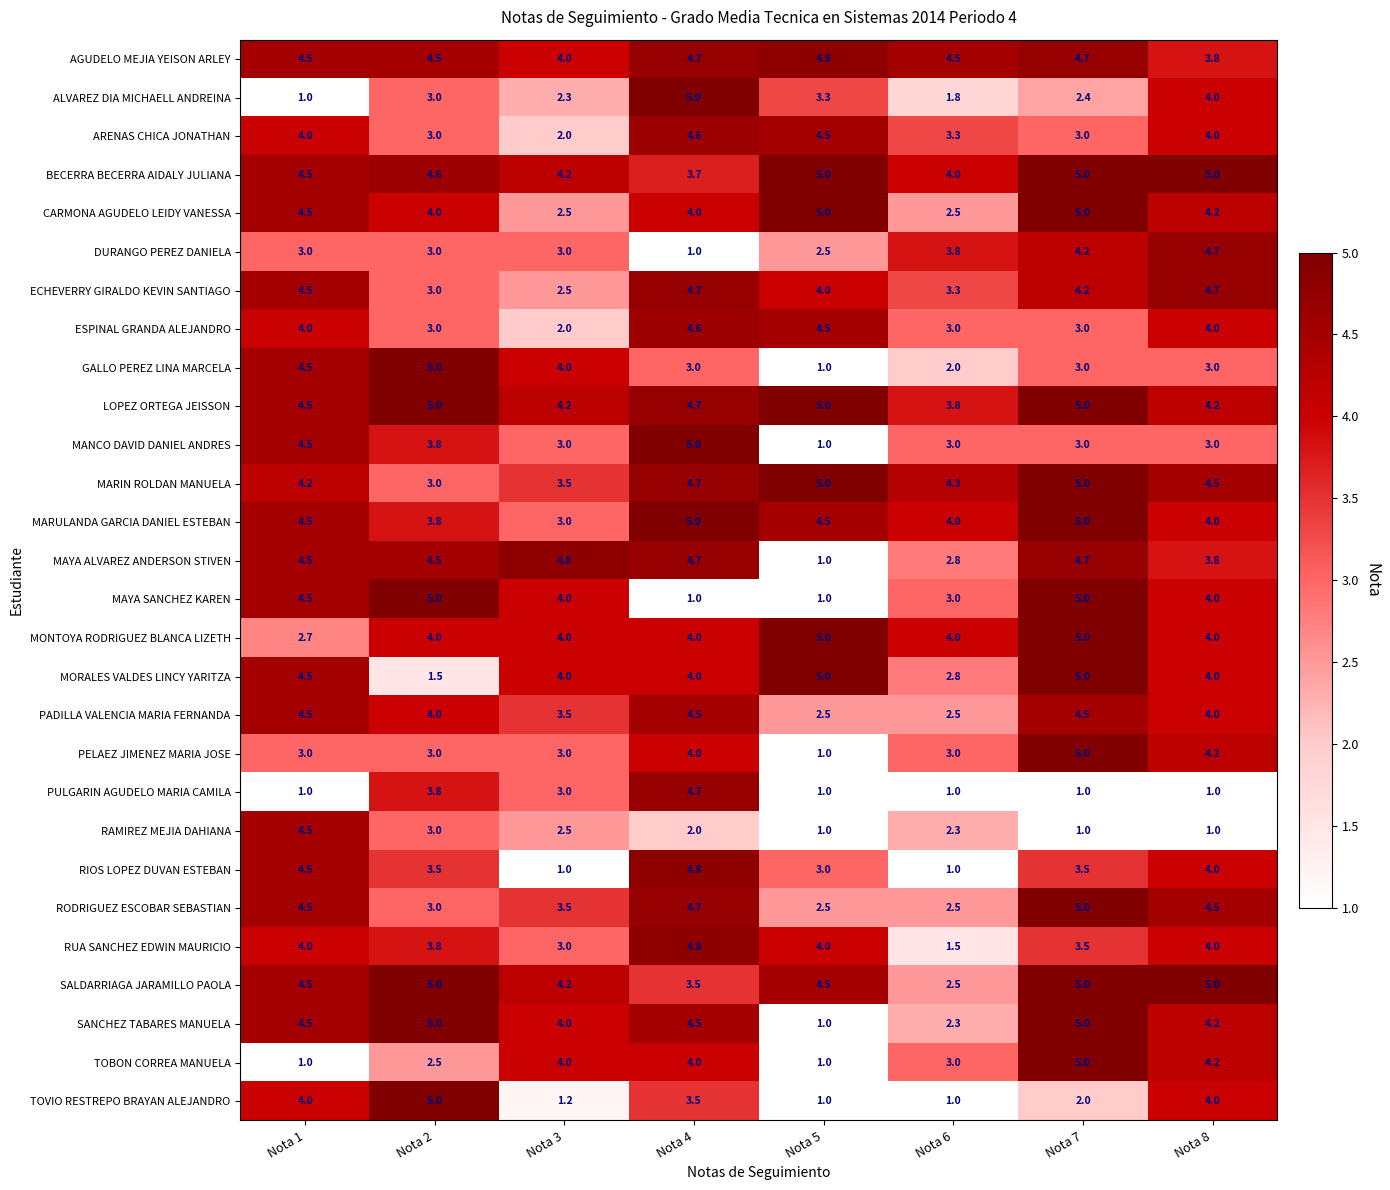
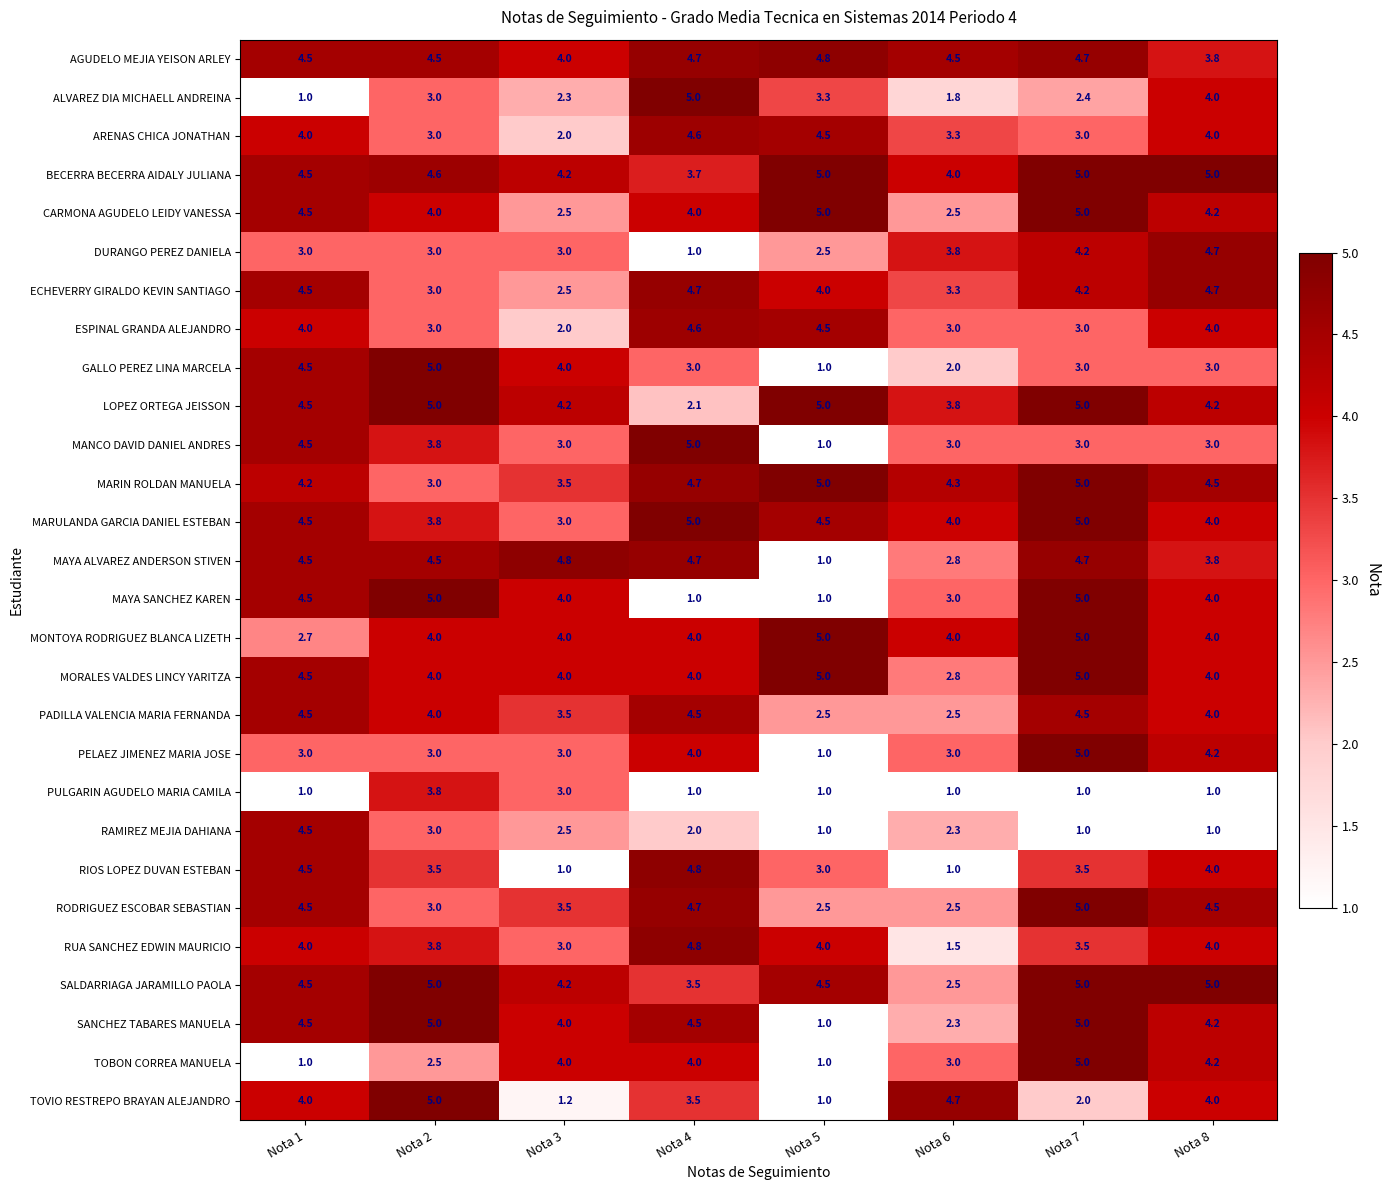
  {
    "LOPEZ ORTEGA JEISSON": {
      "Nota 1": 4.5,
      "Nota 2": 5.0,
      "Nota 3": 4.2,
-     "Nota 4": 4.7,
+     "Nota 4": 2.1,
      "Nota 5": 5.0,
      "Nota 6": 3.8,
      "Nota 7": 5.0,
      "Nota 8": 4.2
    },
    "MORALES VALDES LINCY YARITZA": {
      "Nota 1": 4.5,
-     "Nota 2": 1.5,
+     "Nota 2": 4.0,
      "Nota 3": 4.0,
      "Nota 4": 4.0,
      "Nota 5": 5.0,
      "Nota 6": 2.8,
      "Nota 7": 5.0,
      "Nota 8": 4.0
    },
    "PULGARIN AGUDELO MARIA CAMILA": {
      "Nota 1": 1.0,
      "Nota 2": 3.8,
      "Nota 3": 3.0,
-     "Nota 4": 4.7,
+     "Nota 4": 1.0,
      "Nota 5": 1.0,
      "Nota 6": 1.0,
      "Nota 7": 1.0,
      "Nota 8": 1.0
    },
    "TOVIO RESTREPO BRAYAN ALEJANDRO": {
      "Nota 1": 4.0,
      "Nota 2": 5.0,
      "Nota 3": 1.2,
      "Nota 4": 3.5,
      "Nota 5": 1.0,
-     "Nota 6": 1.0,
+     "Nota 6": 4.7,
      "Nota 7": 2.0,
      "Nota 8": 4.0
    }
  }
